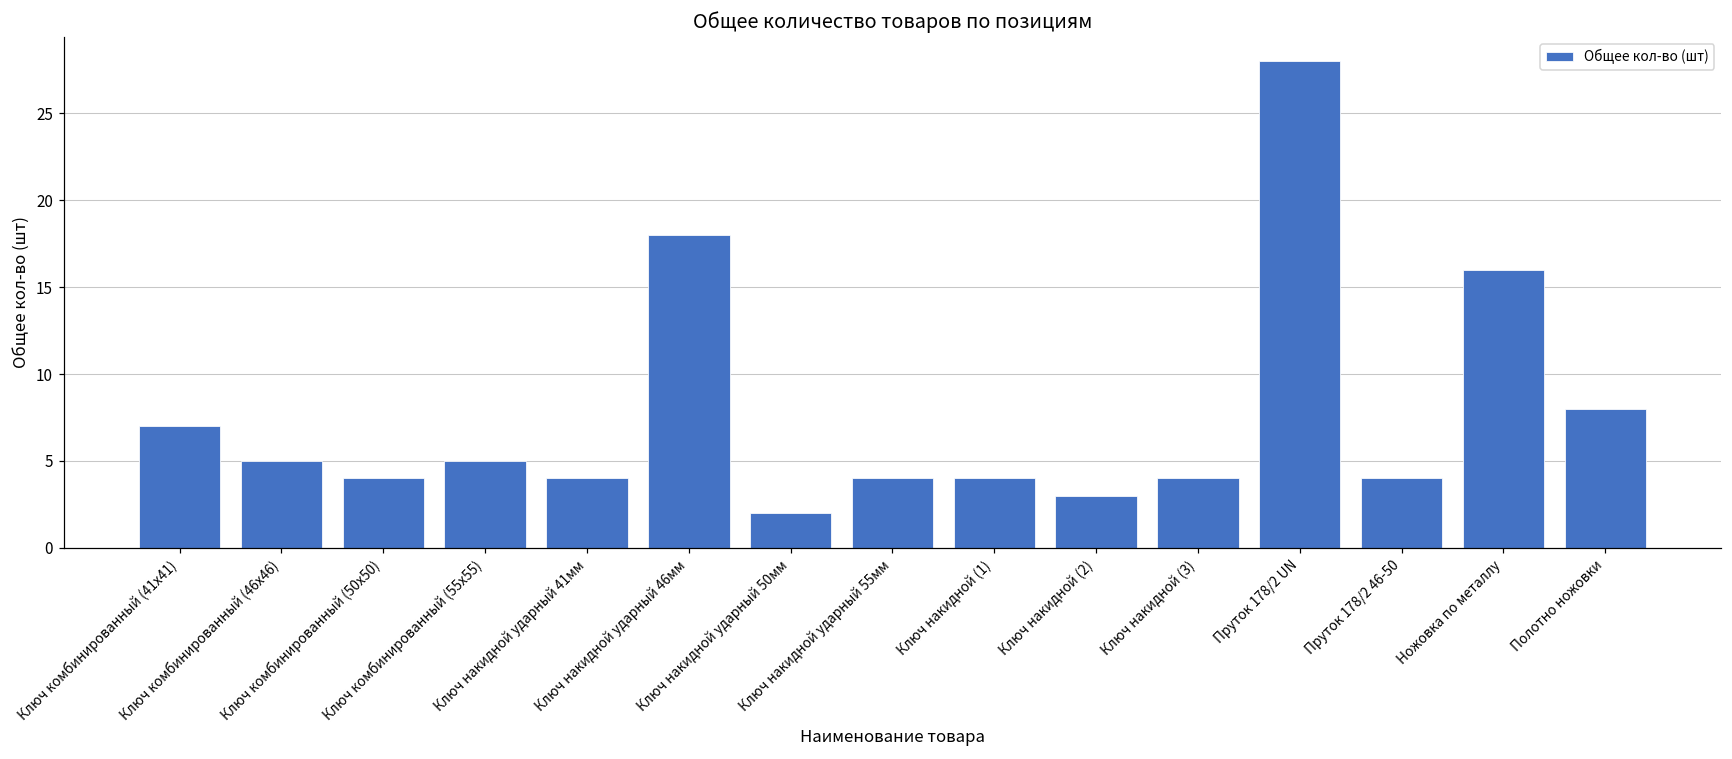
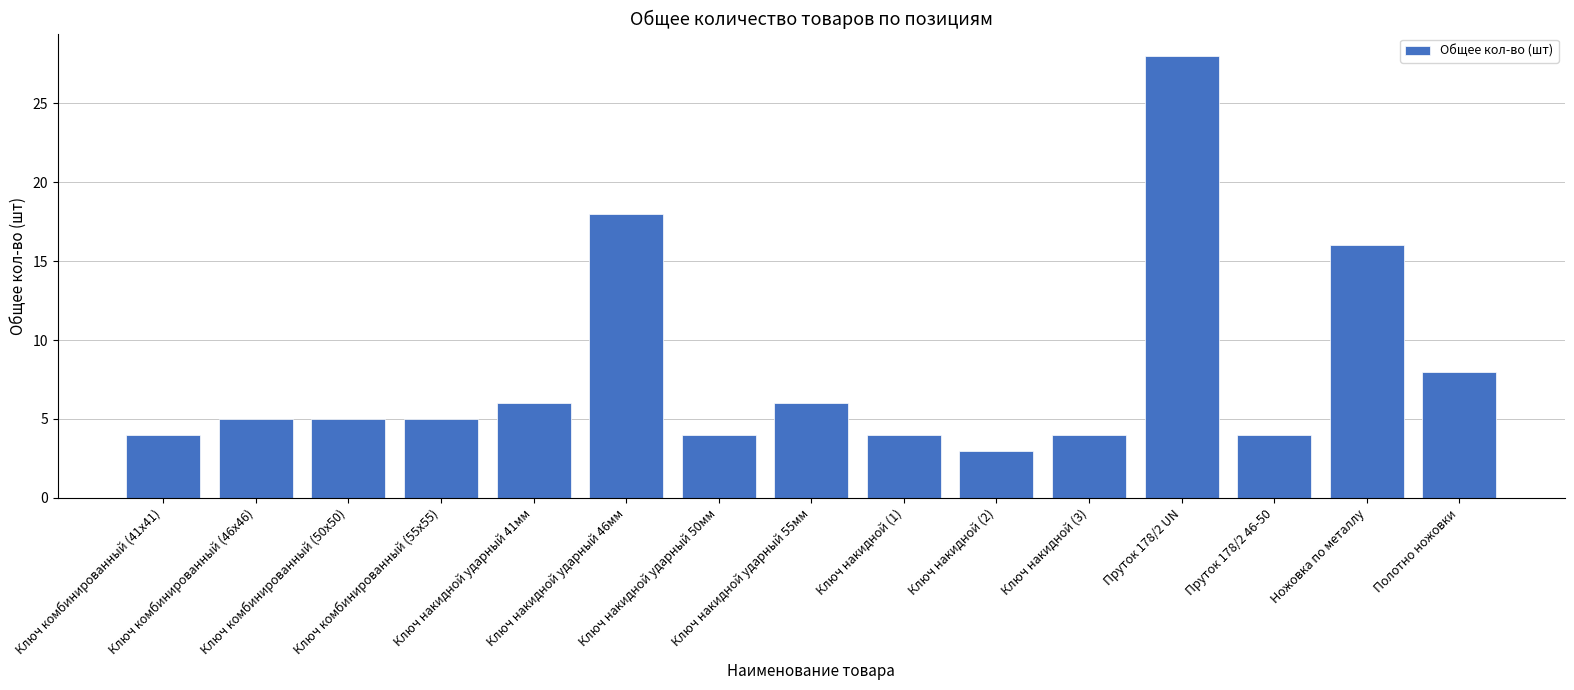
  {
-   "Ключ комбинированный (41х41)": 7,
+   "Ключ комбинированный (41х41)": 4,
    "Ключ комбинированный (46х46)": 5,
-   "Ключ комбинированный (50х50)": 4,
+   "Ключ комбинированный (50х50)": 5,
    "Ключ комбинированный (55х55)": 5,
-   "Ключ накидной ударный 41мм": 4,
+   "Ключ накидной ударный 41мм": 6,
    "Ключ накидной ударный 46мм": 18,
-   "Ключ накидной ударный 50мм": 2,
-   "Ключ накидной ударный 55мм": 4,
+   "Ключ накидной ударный 50мм": 4,
+   "Ключ накидной ударный 55мм": 6,
    "Ключ накидной (1)": 4,
    "Ключ накидной (2)": 3,
    "Ключ накидной (3)": 4,
    "Пруток 178/2 UN": 28,
    "Пруток 178/2 46-50": 4,
    "Ножовка по металлу": 16,
    "Полотно ножовки": 8
  }
